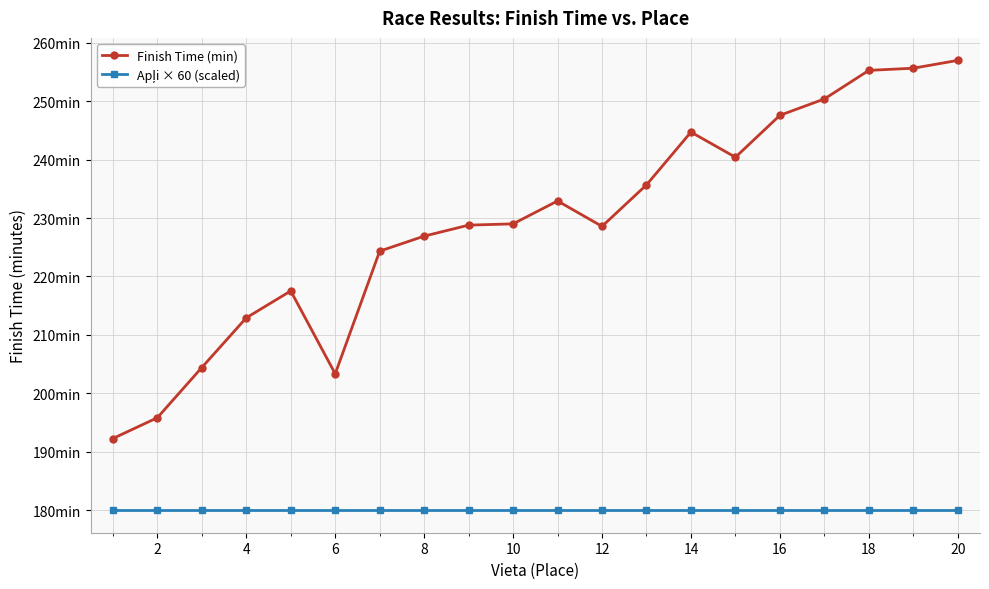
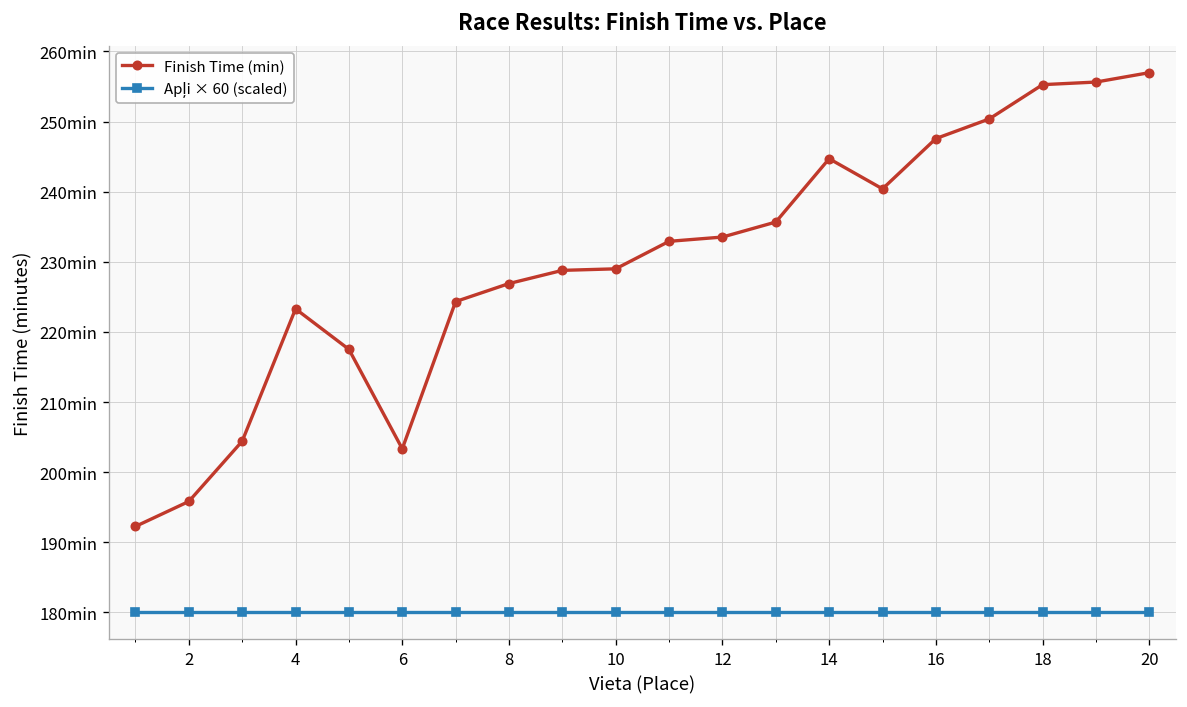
  {
    "Finish Time (min)": {
      "2": "196min",
-     "4": "213min",
+     "4": "223min",
      "6": "203min",
      "8": "227min",
      "10": "229min",
-     "12": "229min",
+     "12": "234min",
      "14": "245min",
      "16": "248min",
      "18": "255min",
      "20": "257min"
    },
    "Apļi × 60 (scaled)": {
      "2": "180min",
      "4": "180min",
      "6": "180min",
      "8": "180min",
      "10": "180min",
      "12": "180min",
      "14": "180min",
      "16": "180min",
      "18": "180min",
      "20": "180min"
    }
  }
